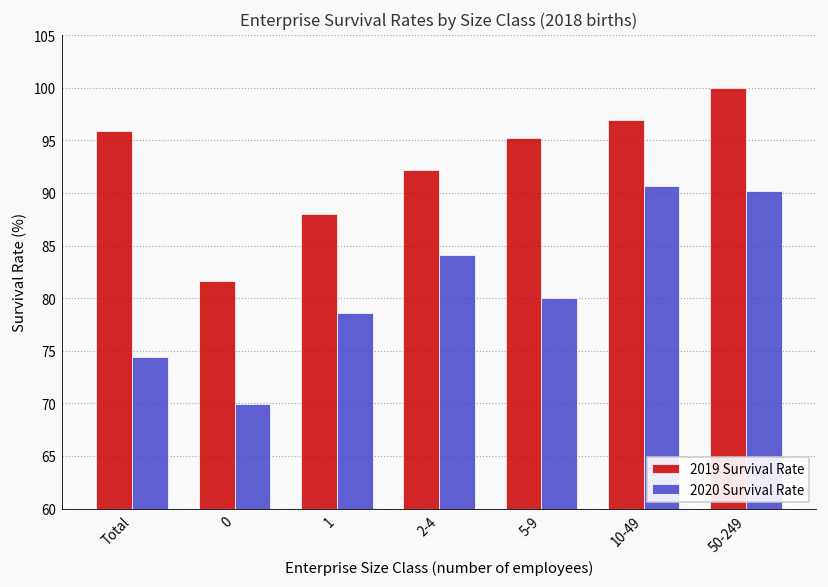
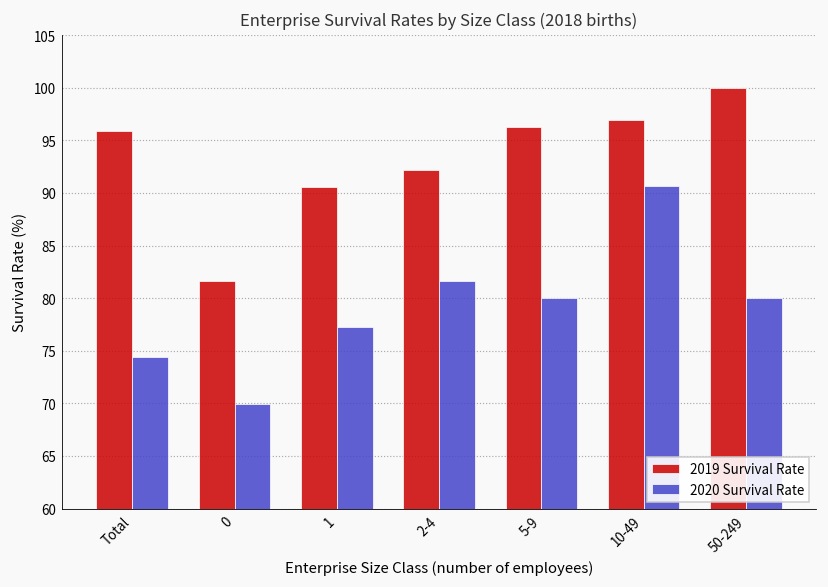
  {
    "2019 Survival Rate": {
      "Total": 96,
      "0": 82,
-     "1": 88,
+     "1": 91,
      "2-4": 92,
-     "5-9": 95,
+     "5-9": 96,
      "10-49": 97,
      "50-249": 100
    },
    "2020 Survival Rate": {
      "Total": 74,
      "0": 70,
-     "1": 79,
-     "2-4": 84,
+     "1": 77,
+     "2-4": 82,
      "5-9": 80,
      "10-49": 91,
-     "50-249": 90
+     "50-249": 80
    }
  }
